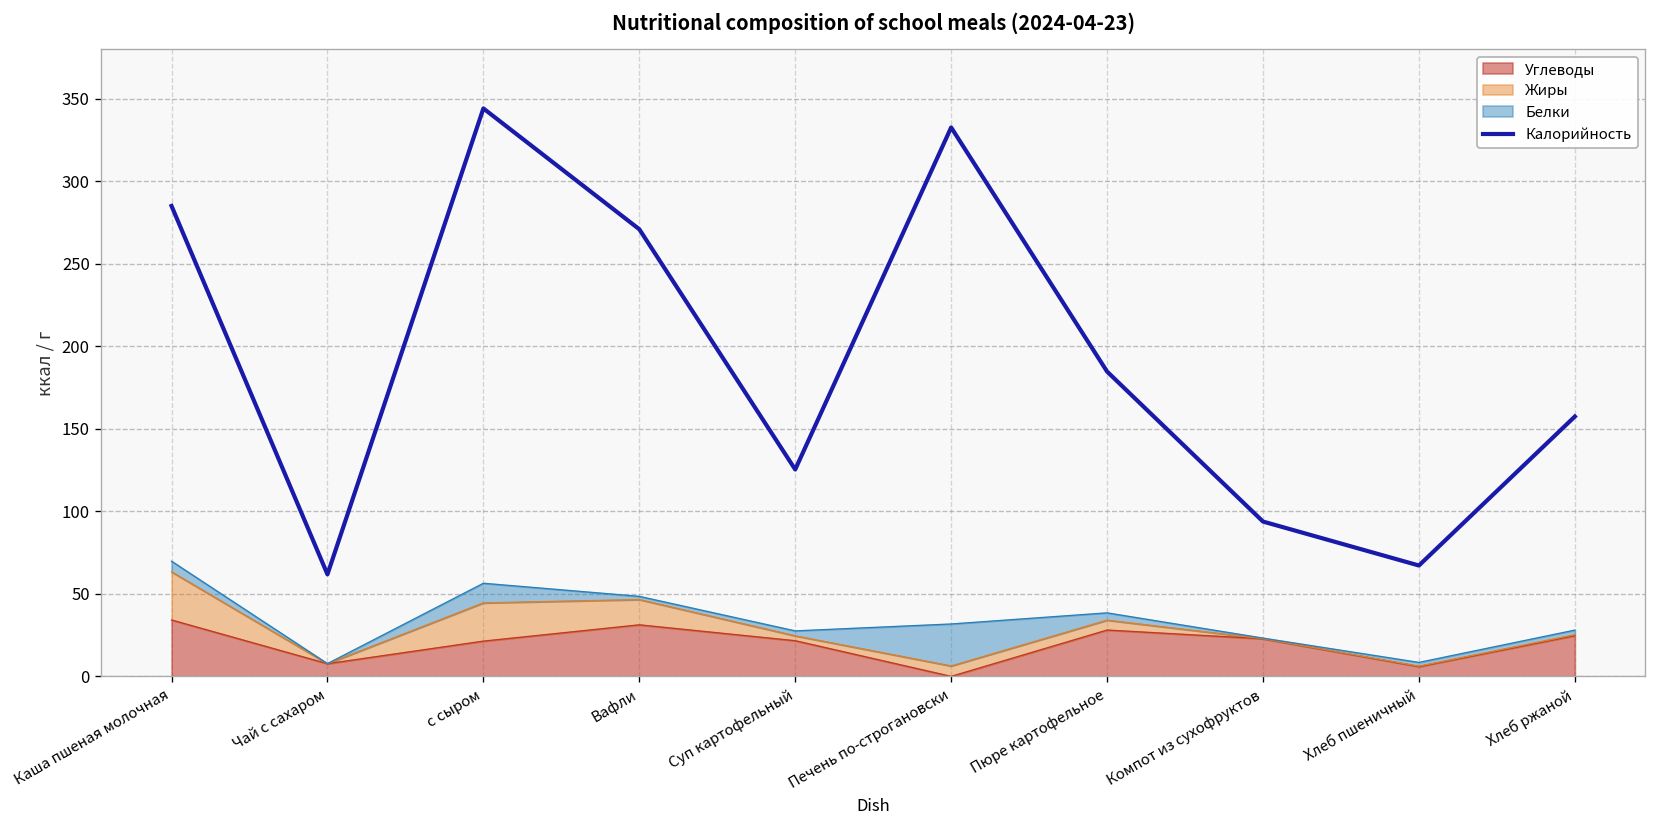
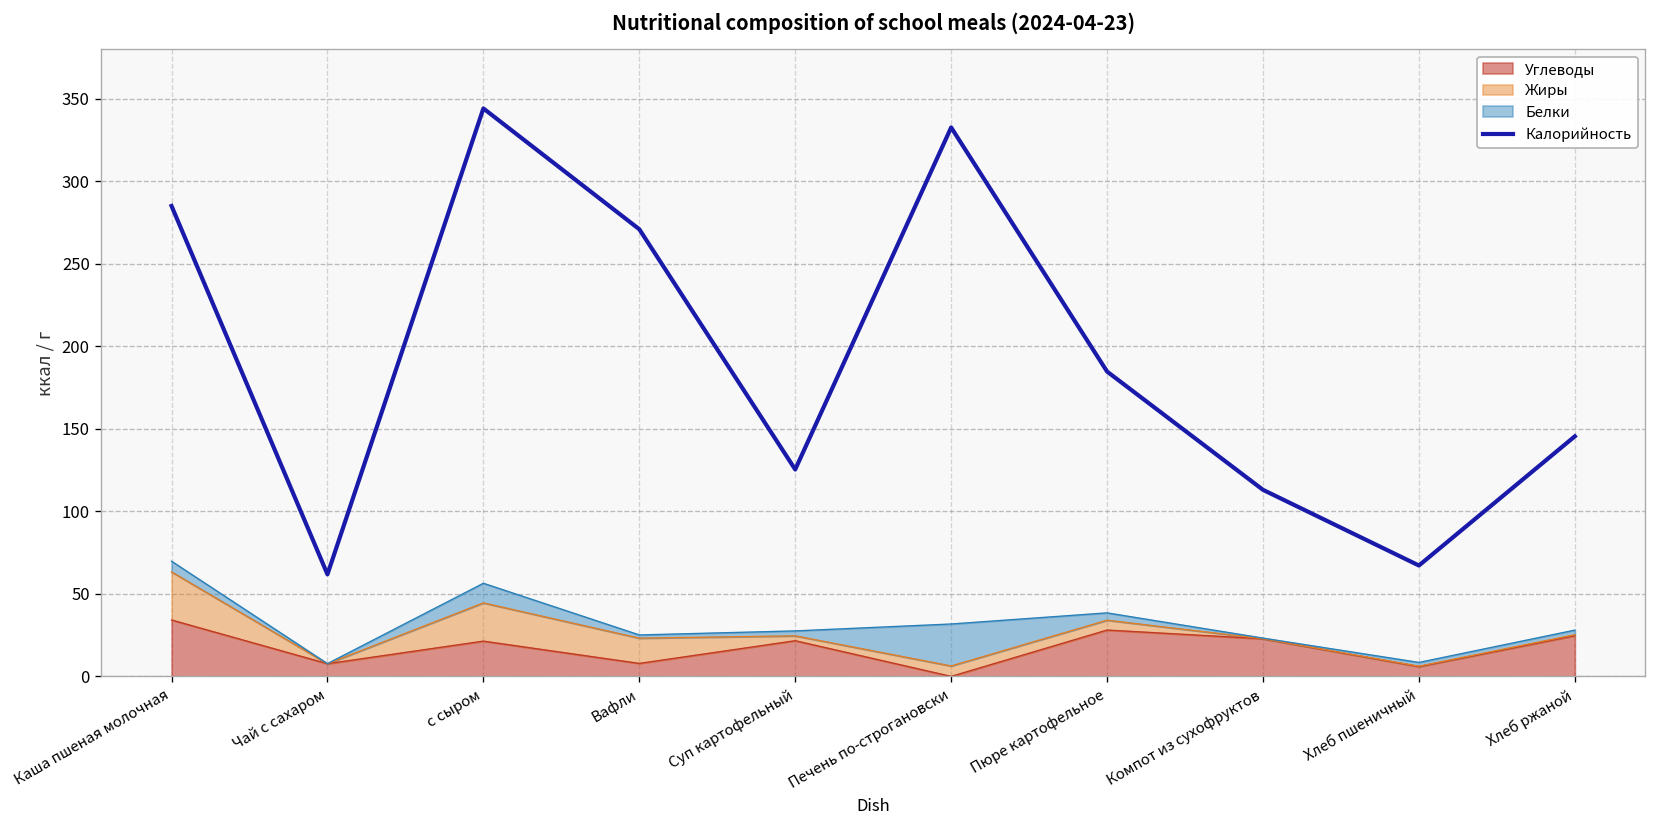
  {
    "Углеводы": {
      "Каша пшеная молочная": 34,
      "с сыром": 21,
-     "Вафли": 31,
+     "Вафли": 8,
      "Суп картофельный": 22,
      "Печень по-строгановски": 0,
      "Пюре картофельное": 28
    },
    "Жиры": {
      "Вафли": 15,
      "Печень по-строгановски": 6
    },
    "Белки": {
      "Вафли": 2
    },
    "Калорийность": {
      "Каша пшеная молочная": 285,
      "Чай с сахаром": 62,
      "с сыром": 344,
      "Вафли": 271,
      "Суп картофельный": 125,
      "Печень по-строгановски": 333,
      "Пюре картофельное": 185,
-     "Компот из сухофруктов": 94,
+     "Компот из сухофруктов": 113,
      "Хлеб пшеничный": 67,
-     "Хлеб ржаной": 158
+     "Хлеб ржаной": 146
    }
  }
